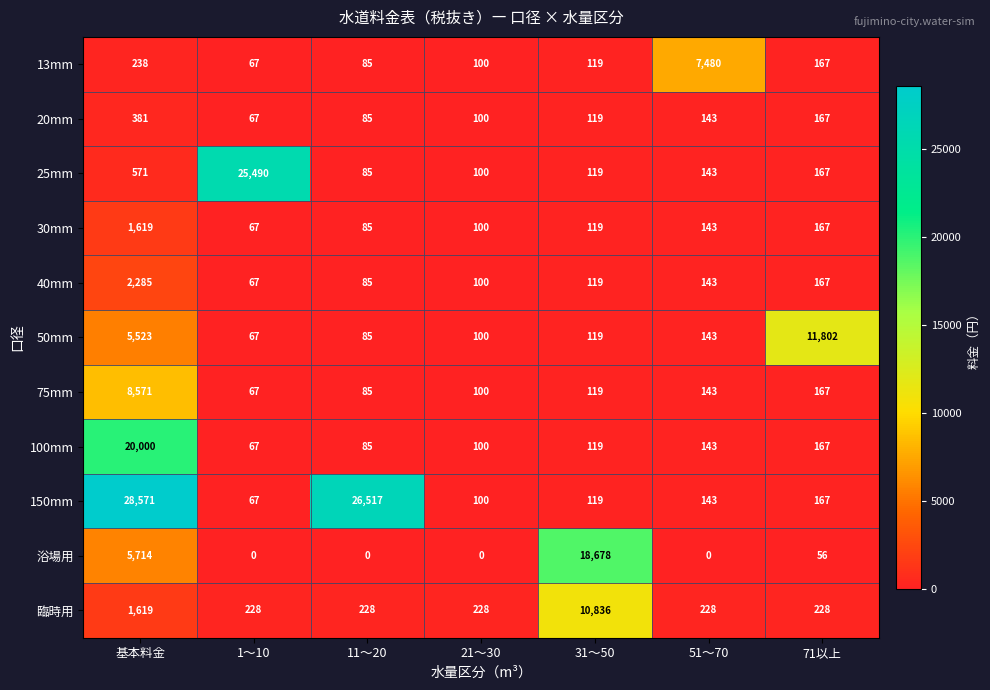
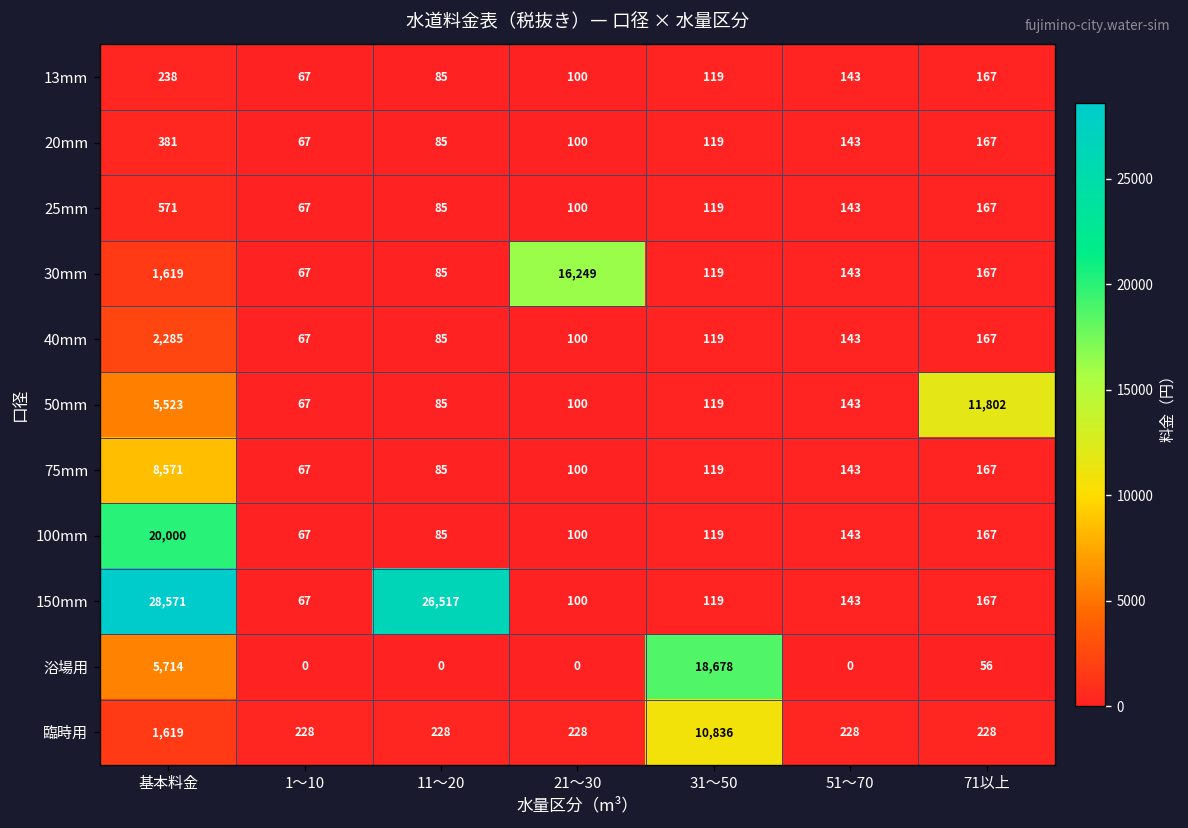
  {
    "13mm": {
      "基本料金": "238",
      "1〜10": "67",
      "11〜20": "85",
      "21〜30": "100",
      "31〜50": "119",
-     "51〜70": "7,480",
+     "51〜70": "143",
      "71以上": "167"
    },
    "20mm": {
      "基本料金": "381",
      "1〜10": "67",
      "11〜20": "85",
      "21〜30": "100",
      "31〜50": "119",
      "51〜70": "143",
      "71以上": "167"
    },
    "25mm": {
      "基本料金": "571",
-     "1〜10": "25,490",
+     "1〜10": "67",
      "11〜20": "85",
      "21〜30": "100",
      "31〜50": "119",
      "51〜70": "143",
      "71以上": "167"
    },
    "30mm": {
      "基本料金": "1,619",
      "1〜10": "67",
      "11〜20": "85",
-     "21〜30": "100",
+     "21〜30": "16,249",
      "31〜50": "119",
      "51〜70": "143",
      "71以上": "167"
    },
    "40mm": {
      "基本料金": "2,285",
      "1〜10": "67",
      "11〜20": "85",
      "21〜30": "100",
      "31〜50": "119",
      "51〜70": "143",
      "71以上": "167"
    },
    "50mm": {
      "基本料金": "5,523",
      "1〜10": "67",
      "11〜20": "85",
      "21〜30": "100",
      "31〜50": "119",
      "51〜70": "143",
      "71以上": "11,802"
    },
    "75mm": {
      "基本料金": "8,571",
      "1〜10": "67",
      "11〜20": "85",
      "21〜30": "100",
      "31〜50": "119",
      "51〜70": "143",
      "71以上": "167"
    },
    "100mm": {
      "基本料金": "20,000",
      "1〜10": "67",
      "11〜20": "85",
      "21〜30": "100",
      "31〜50": "119",
      "51〜70": "143",
      "71以上": "167"
    },
    "150mm": {
      "基本料金": "28,571",
      "1〜10": "67",
      "11〜20": "26,517",
      "21〜30": "100",
      "31〜50": "119",
      "51〜70": "143",
      "71以上": "167"
    },
    "浴場用": {
      "基本料金": "5,714",
      "1〜10": "0",
      "11〜20": "0",
      "21〜30": "0",
      "31〜50": "18,678",
      "51〜70": "0",
      "71以上": "56"
    },
    "臨時用": {
      "基本料金": "1,619",
      "1〜10": "228",
      "11〜20": "228",
      "21〜30": "228",
      "31〜50": "10,836",
      "51〜70": "228",
      "71以上": "228"
    }
  }
